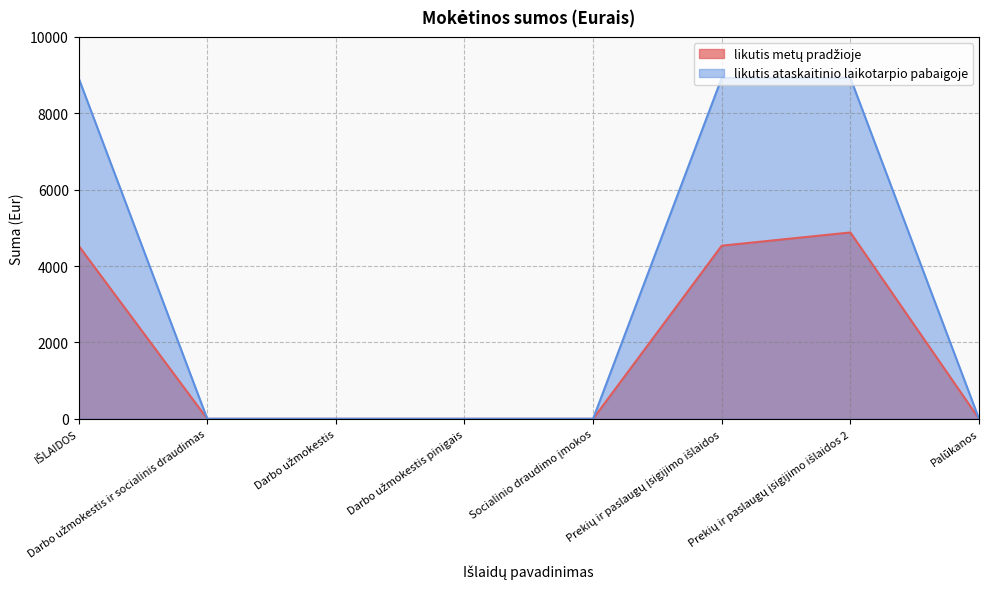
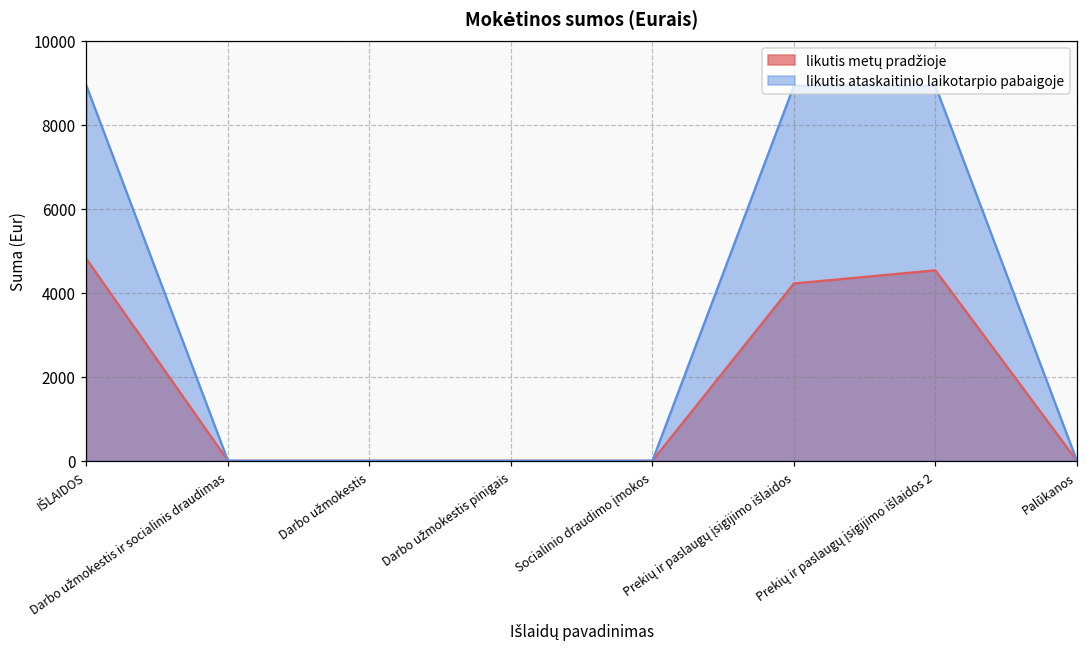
  {
    "likutis metų pradžioje": {
-     "IŠLAIDOS": 4500,
-     "Prekių ir paslaugų įsigijimo išlaidos": 4500,
-     "Prekių ir paslaugų įsigijimo išlaidos 2": 4900
+     "IŠLAIDOS": 4800,
+     "Prekių ir paslaugų įsigijimo išlaidos": 4200,
+     "Prekių ir paslaugų įsigijimo išlaidos 2": 4500
    },
    "likutis ataskaitinio laikotarpio pabaigoje": {
      "IŠLAIDOS": 8900
    }
  }
